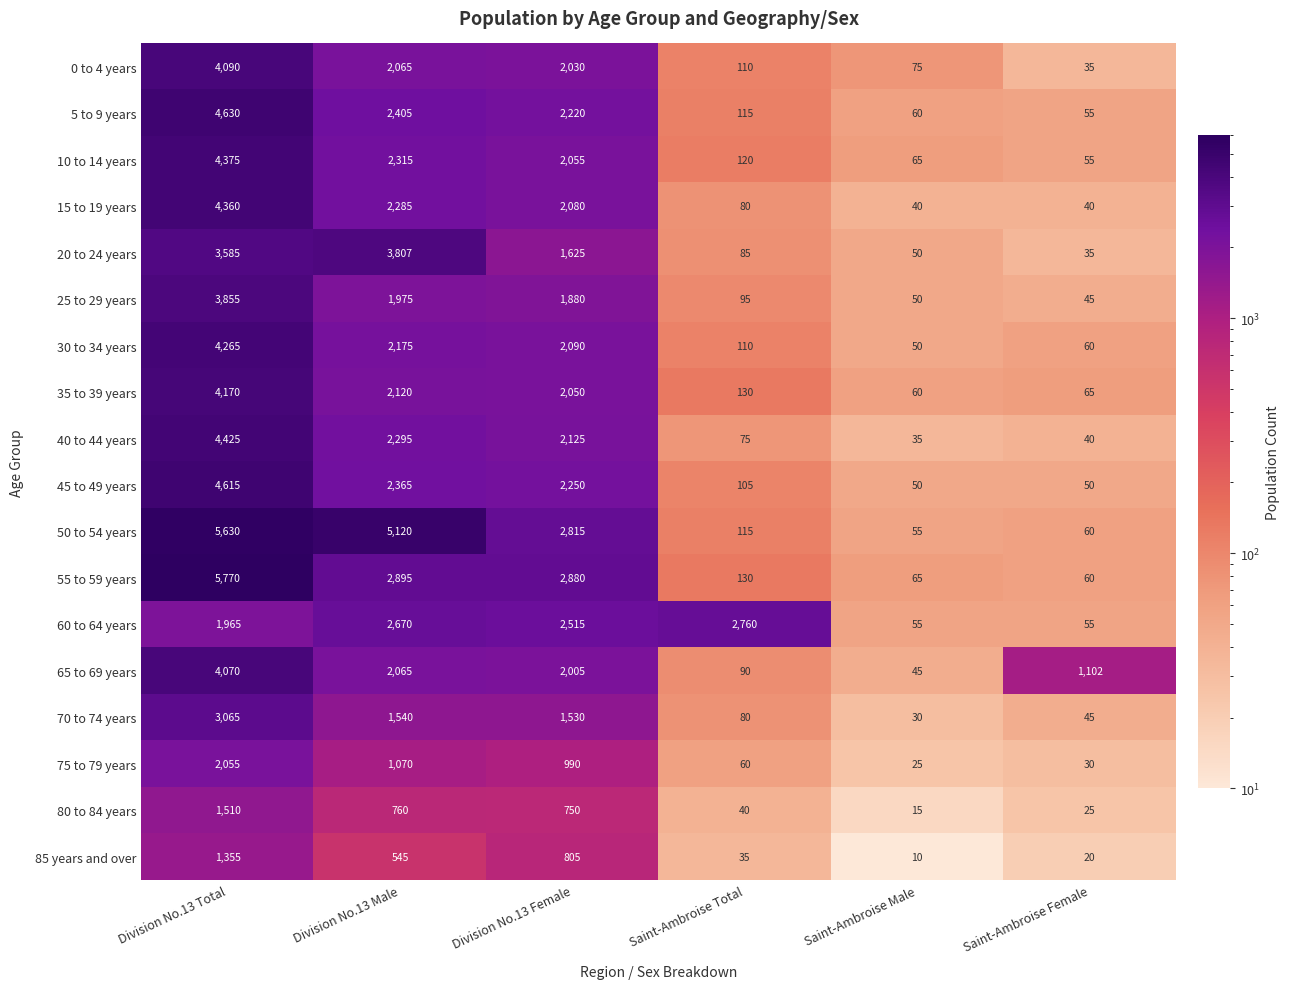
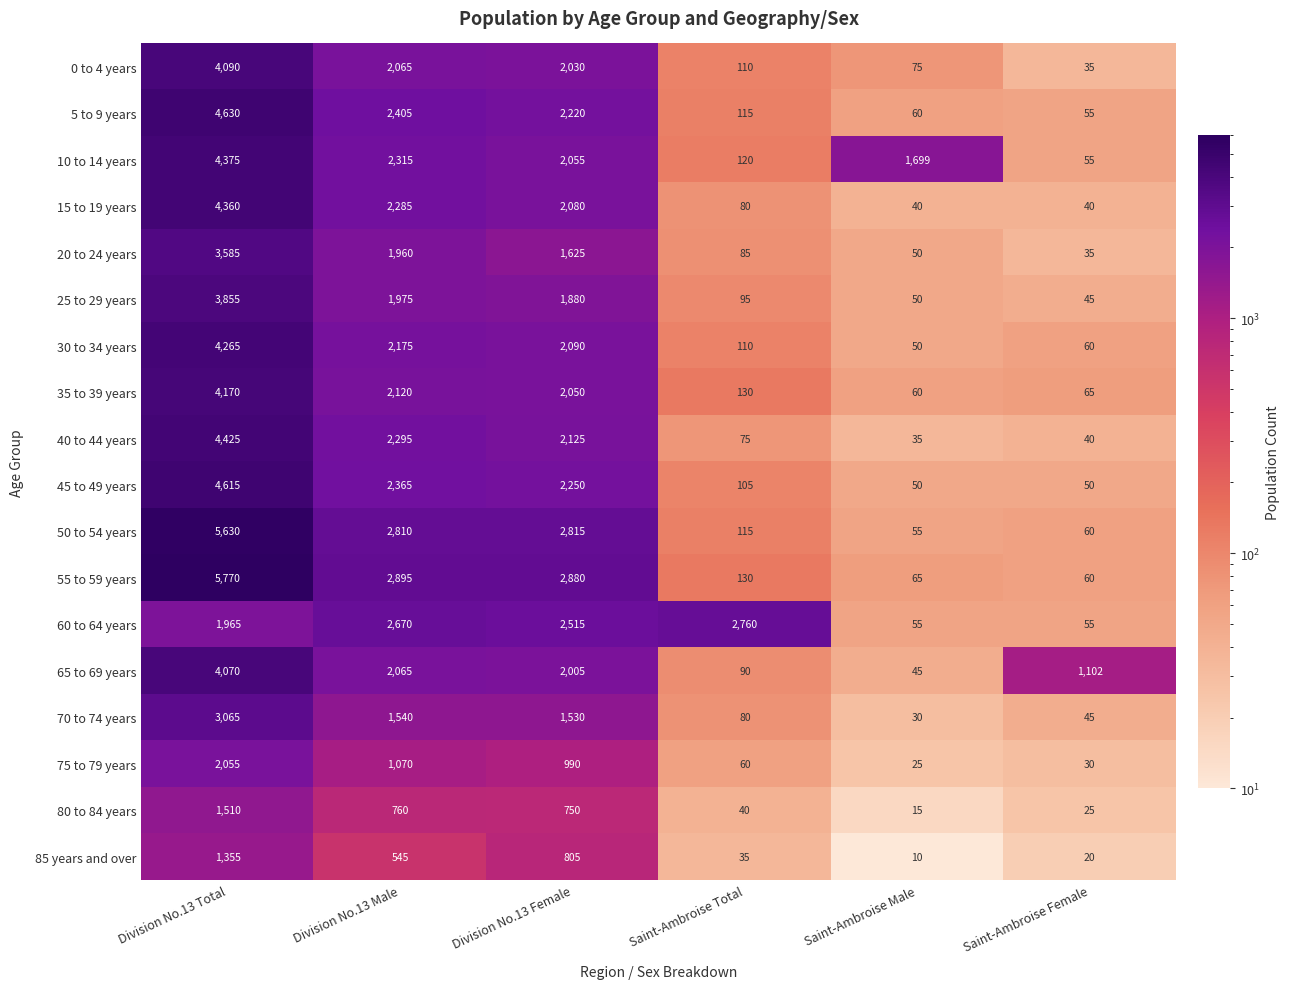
  {
    "0 to 4 years": {
      "Division No.13 Total": "4,090",
      "Division No.13 Male": "2,065",
      "Division No.13 Female": "2,030",
      "Saint-Ambroise Total": "110",
      "Saint-Ambroise Male": "75",
      "Saint-Ambroise Female": "35"
    },
    "5 to 9 years": {
      "Division No.13 Total": "4,630",
      "Division No.13 Male": "2,405",
      "Division No.13 Female": "2,220",
      "Saint-Ambroise Total": "115",
      "Saint-Ambroise Male": "60",
      "Saint-Ambroise Female": "55"
    },
    "10 to 14 years": {
      "Division No.13 Total": "4,375",
      "Division No.13 Male": "2,315",
      "Division No.13 Female": "2,055",
      "Saint-Ambroise Total": "120",
-     "Saint-Ambroise Male": "65",
+     "Saint-Ambroise Male": "1,699",
      "Saint-Ambroise Female": "55"
    },
    "15 to 19 years": {
      "Division No.13 Total": "4,360",
      "Division No.13 Male": "2,285",
      "Division No.13 Female": "2,080",
      "Saint-Ambroise Total": "80",
      "Saint-Ambroise Male": "40",
      "Saint-Ambroise Female": "40"
    },
    "20 to 24 years": {
      "Division No.13 Total": "3,585",
-     "Division No.13 Male": "3,807",
+     "Division No.13 Male": "1,960",
      "Division No.13 Female": "1,625",
      "Saint-Ambroise Total": "85",
      "Saint-Ambroise Male": "50",
      "Saint-Ambroise Female": "35"
    },
    "25 to 29 years": {
      "Division No.13 Total": "3,855",
      "Division No.13 Male": "1,975",
      "Division No.13 Female": "1,880",
      "Saint-Ambroise Total": "95",
      "Saint-Ambroise Male": "50",
      "Saint-Ambroise Female": "45"
    },
    "30 to 34 years": {
      "Division No.13 Total": "4,265",
      "Division No.13 Male": "2,175",
      "Division No.13 Female": "2,090",
      "Saint-Ambroise Total": "110",
      "Saint-Ambroise Male": "50",
      "Saint-Ambroise Female": "60"
    },
    "35 to 39 years": {
      "Division No.13 Total": "4,170",
      "Division No.13 Male": "2,120",
      "Division No.13 Female": "2,050",
      "Saint-Ambroise Total": "130",
      "Saint-Ambroise Male": "60",
      "Saint-Ambroise Female": "65"
    },
    "40 to 44 years": {
      "Division No.13 Total": "4,425",
      "Division No.13 Male": "2,295",
      "Division No.13 Female": "2,125",
      "Saint-Ambroise Total": "75",
      "Saint-Ambroise Male": "35",
      "Saint-Ambroise Female": "40"
    },
    "45 to 49 years": {
      "Division No.13 Total": "4,615",
      "Division No.13 Male": "2,365",
      "Division No.13 Female": "2,250",
      "Saint-Ambroise Total": "105",
      "Saint-Ambroise Male": "50",
      "Saint-Ambroise Female": "50"
    },
    "50 to 54 years": {
      "Division No.13 Total": "5,630",
-     "Division No.13 Male": "5,120",
+     "Division No.13 Male": "2,810",
      "Division No.13 Female": "2,815",
      "Saint-Ambroise Total": "115",
      "Saint-Ambroise Male": "55",
      "Saint-Ambroise Female": "60"
    },
    "55 to 59 years": {
      "Division No.13 Total": "5,770",
      "Division No.13 Male": "2,895",
      "Division No.13 Female": "2,880",
      "Saint-Ambroise Total": "130",
      "Saint-Ambroise Male": "65",
      "Saint-Ambroise Female": "60"
    },
    "60 to 64 years": {
      "Division No.13 Total": "1,965",
      "Division No.13 Male": "2,670",
      "Division No.13 Female": "2,515",
      "Saint-Ambroise Total": "2,760",
      "Saint-Ambroise Male": "55",
      "Saint-Ambroise Female": "55"
    },
    "65 to 69 years": {
      "Division No.13 Total": "4,070",
      "Division No.13 Male": "2,065",
      "Division No.13 Female": "2,005",
      "Saint-Ambroise Total": "90",
      "Saint-Ambroise Male": "45",
      "Saint-Ambroise Female": "1,102"
    },
    "70 to 74 years": {
      "Division No.13 Total": "3,065",
      "Division No.13 Male": "1,540",
      "Division No.13 Female": "1,530",
      "Saint-Ambroise Total": "80",
      "Saint-Ambroise Male": "30",
      "Saint-Ambroise Female": "45"
    },
    "75 to 79 years": {
      "Division No.13 Total": "2,055",
      "Division No.13 Male": "1,070",
      "Division No.13 Female": "990",
      "Saint-Ambroise Total": "60",
      "Saint-Ambroise Male": "25",
      "Saint-Ambroise Female": "30"
    },
    "80 to 84 years": {
      "Division No.13 Total": "1,510",
      "Division No.13 Male": "760",
      "Division No.13 Female": "750",
      "Saint-Ambroise Total": "40",
      "Saint-Ambroise Male": "15",
      "Saint-Ambroise Female": "25"
    },
    "85 years and over": {
      "Division No.13 Total": "1,355",
      "Division No.13 Male": "545",
      "Division No.13 Female": "805",
      "Saint-Ambroise Total": "35",
      "Saint-Ambroise Male": "10",
      "Saint-Ambroise Female": "20"
    }
  }
